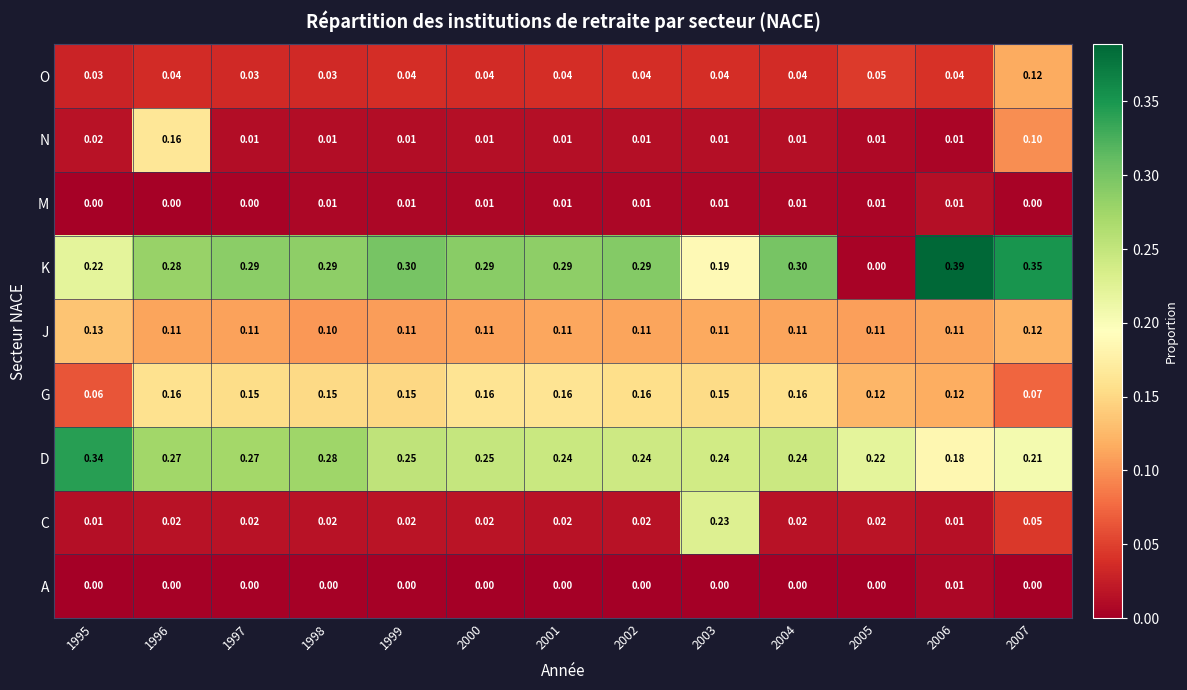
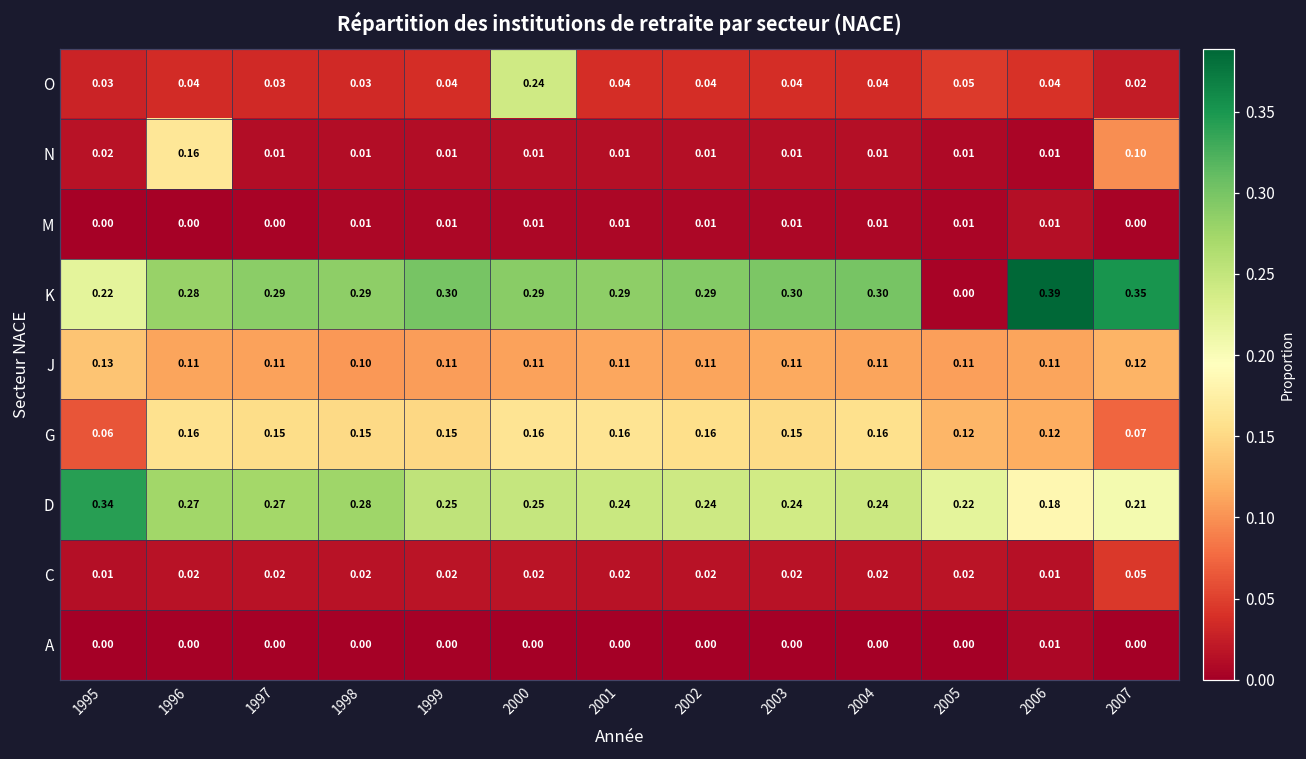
  {
    "O": {
      "1995": 0.03,
      "1996": 0.04,
      "1997": 0.03,
      "1998": 0.03,
      "1999": 0.04,
-     "2000": 0.04,
+     "2000": 0.24,
      "2001": 0.04,
      "2002": 0.04,
      "2003": 0.04,
      "2004": 0.04,
      "2005": 0.05,
      "2006": 0.04,
-     "2007": 0.12
+     "2007": 0.02
    },
    "N": {
      "1995": 0.02,
      "1996": 0.16,
      "1997": 0.01,
      "1998": 0.01,
      "1999": 0.01,
      "2000": 0.01,
      "2001": 0.01,
      "2002": 0.01,
      "2003": 0.01,
      "2004": 0.01,
      "2005": 0.01,
      "2006": 0.01,
      "2007": 0.10
    },
    "M": {
      "1995": 0.00,
      "1996": 0.00,
      "1997": 0.00,
      "1998": 0.01,
      "1999": 0.01,
      "2000": 0.01,
      "2001": 0.01,
      "2002": 0.01,
      "2003": 0.01,
      "2004": 0.01,
      "2005": 0.01,
      "2006": 0.01,
      "2007": 0.00
    },
    "K": {
      "1995": 0.22,
      "1996": 0.28,
      "1997": 0.29,
      "1998": 0.29,
      "1999": 0.30,
      "2000": 0.29,
      "2001": 0.29,
      "2002": 0.29,
-     "2003": 0.19,
+     "2003": 0.30,
      "2004": 0.30,
      "2005": 0.00,
      "2006": 0.39,
      "2007": 0.35
    },
    "J": {
      "1995": 0.13,
      "1996": 0.11,
      "1997": 0.11,
      "1998": 0.10,
      "1999": 0.11,
      "2000": 0.11,
      "2001": 0.11,
      "2002": 0.11,
      "2003": 0.11,
      "2004": 0.11,
      "2005": 0.11,
      "2006": 0.11,
      "2007": 0.12
    },
    "G": {
      "1995": 0.06,
      "1996": 0.16,
      "1997": 0.15,
      "1998": 0.15,
      "1999": 0.15,
      "2000": 0.16,
      "2001": 0.16,
      "2002": 0.16,
      "2003": 0.15,
      "2004": 0.16,
      "2005": 0.12,
      "2006": 0.12,
      "2007": 0.07
    },
    "D": {
      "1995": 0.34,
      "1996": 0.27,
      "1997": 0.27,
      "1998": 0.28,
      "1999": 0.25,
      "2000": 0.25,
      "2001": 0.24,
      "2002": 0.24,
      "2003": 0.24,
      "2004": 0.24,
      "2005": 0.22,
      "2006": 0.18,
      "2007": 0.21
    },
    "C": {
      "1995": 0.01,
      "1996": 0.02,
      "1997": 0.02,
      "1998": 0.02,
      "1999": 0.02,
      "2000": 0.02,
      "2001": 0.02,
      "2002": 0.02,
-     "2003": 0.23,
+     "2003": 0.02,
      "2004": 0.02,
      "2005": 0.02,
      "2006": 0.01,
      "2007": 0.05
    },
    "A": {
      "1995": 0.00,
      "1996": 0.00,
      "1997": 0.00,
      "1998": 0.00,
      "1999": 0.00,
      "2000": 0.00,
      "2001": 0.00,
      "2002": 0.00,
      "2003": 0.00,
      "2004": 0.00,
      "2005": 0.00,
      "2006": 0.01,
      "2007": 0.00
    }
  }
